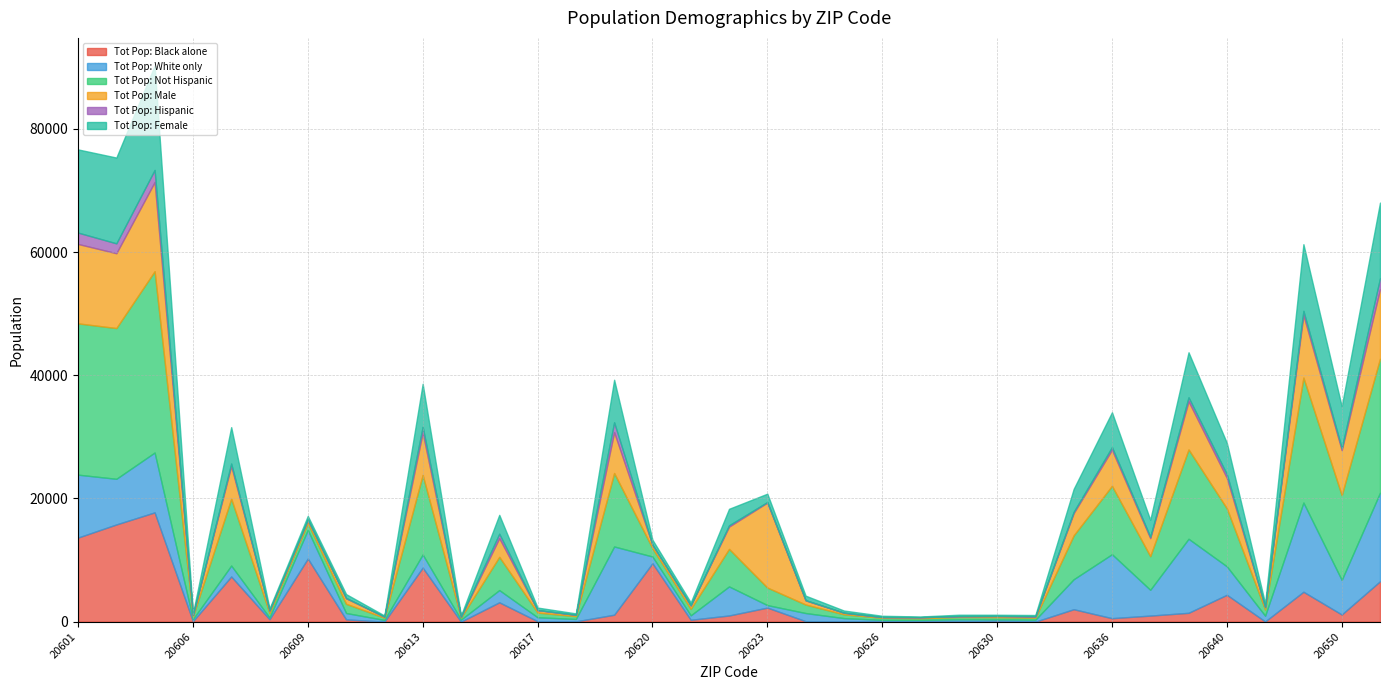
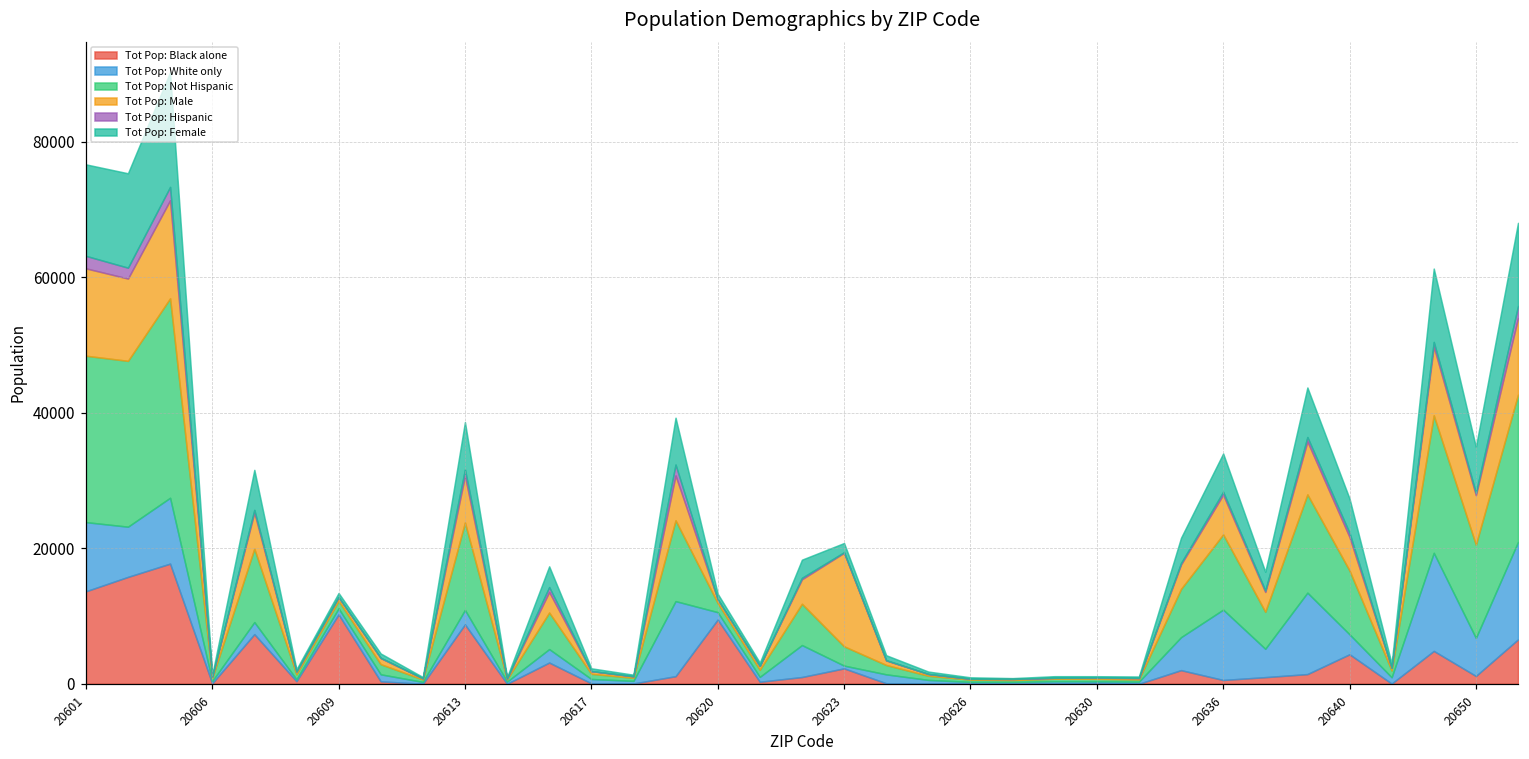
  {
    "Tot Pop: Black alone": {
      "20601": 14000,
      "20609": 10000,
      "20613": 9000,
      "20620": 9000,
      "20636": 1000,
      "20640": 4000,
      "20650": 1000
    },
    "Tot Pop: White only": {
      "20601": 10000,
-     "20609": 5000,
+     "20609": 1000,
      "20613": 2000,
      "20617": 1000,
      "20620": 1000,
      "20636": 10000,
-     "20640": 5000,
+     "20640": 3000,
      "20650": 6000
    },
    "Tot Pop: Male": {
      "20601": 13000,
      "20613": 7000,
      "20636": 6000,
      "20640": 5000
    },
    "Tot Pop: Hispanic": {
      "20601": 2000,
      "20613": 1000,
      "20636": 0,
      "20640": 1000
    }
  }
